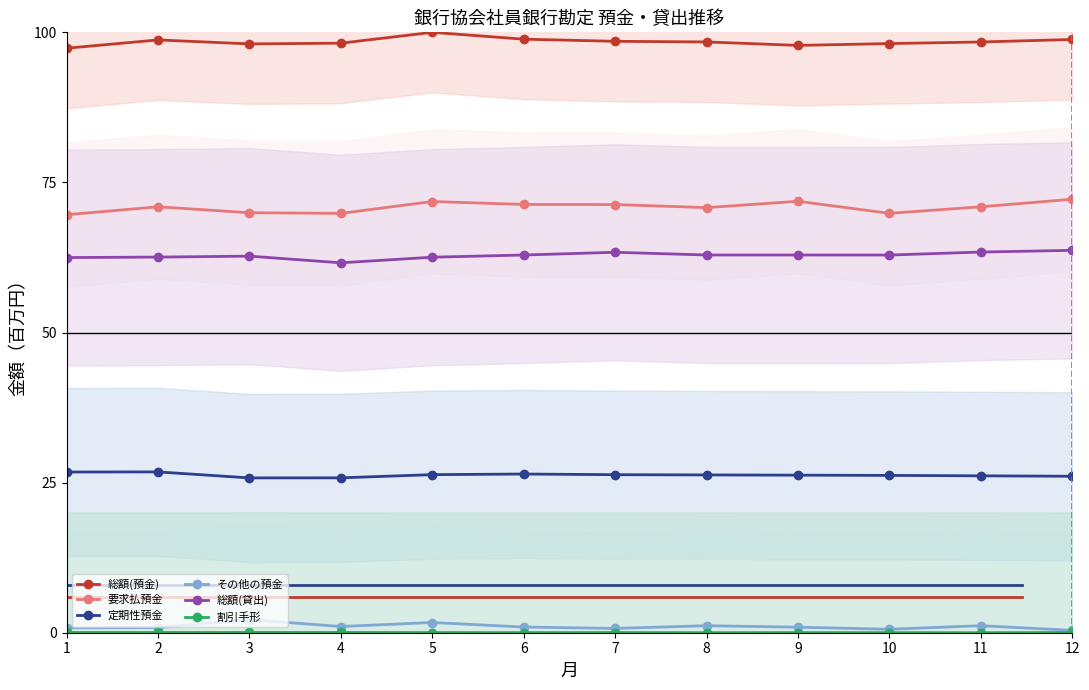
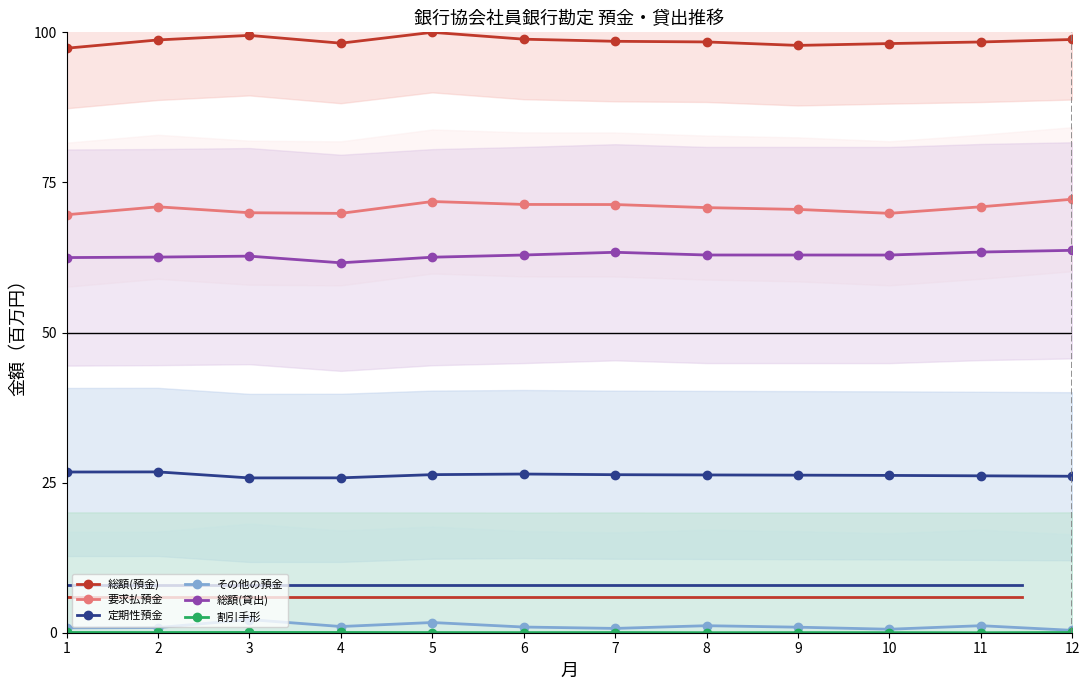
  {
    "総額(預金)": {
      "1": 97,
      "2": 99,
-     "3": 98,
+     "3": 99,
      "4": 98,
      "5": 100,
      "6": 99,
      "7": 99,
      "8": 98,
      "9": 98,
      "10": 98,
      "11": 98,
      "12": 99
    },
    "要求払預金": {
      "1": 70,
      "2": 71,
      "3": 70,
      "4": 70,
      "5": 72,
      "6": 71,
      "7": 71,
      "8": 71,
-     "9": 72,
+     "9": 71,
      "10": 70,
      "11": 71,
      "12": 72
    },
    "定期性預金": {
      "1": 27,
      "2": 27,
      "3": 26,
      "4": 26,
      "5": 26,
      "6": 26,
      "7": 26,
      "8": 26,
      "9": 26,
      "10": 26,
      "11": 26,
      "12": 26
    },
    "総額(貸出)": {
      "1": 62,
      "2": 63,
      "3": 63,
      "4": 62,
      "5": 63,
      "6": 63,
      "7": 63,
      "8": 63,
      "9": 63,
      "10": 63,
      "11": 63,
      "12": 64
    },
    "割引手形": {
      "1": 0,
      "2": 0,
      "3": 0,
      "4": 0,
      "5": 0,
      "6": 0,
      "7": 0,
      "8": 0,
      "9": 0,
      "10": 0,
      "11": 0
    }
  }
